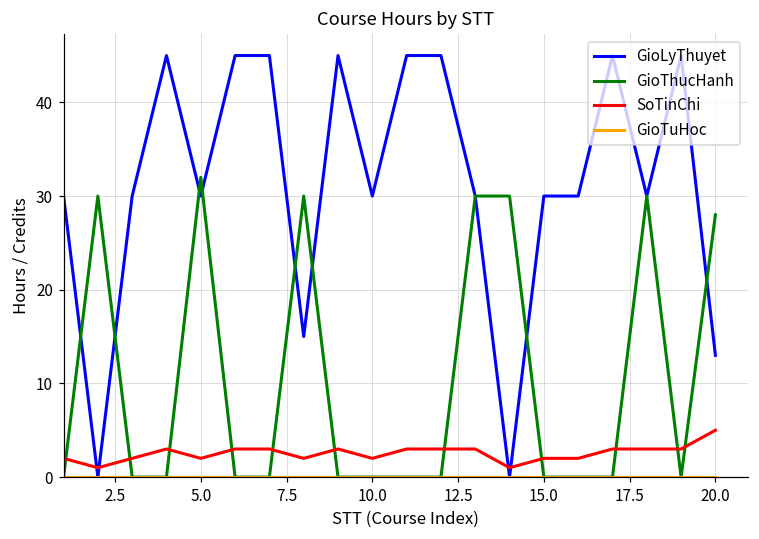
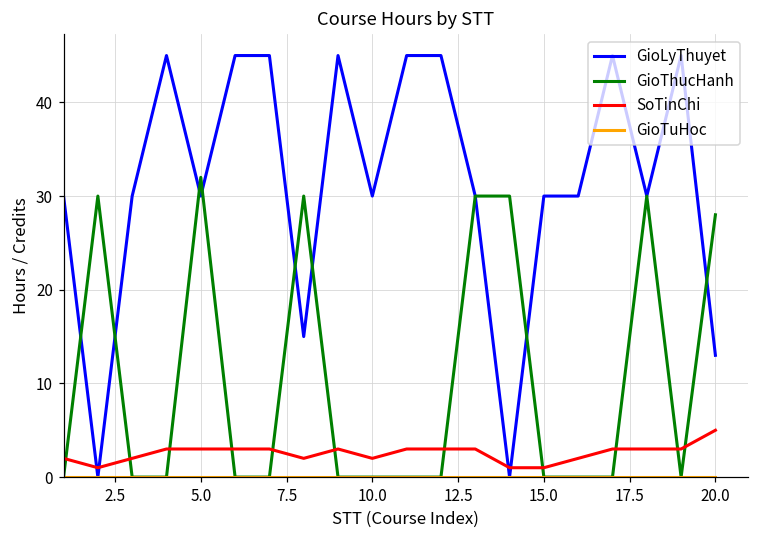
  {
    "GioLyThuyet": {
      "5.0": 30,
      "10.0": 30,
      "15.0": 30,
      "20.0": 13
    },
    "GioThucHanh": {
      "5.0": 32,
      "20.0": 28
    },
    "SoTinChi": {
-     "5.0": 2,
+     "5.0": 3,
      "10.0": 2,
-     "15.0": 2,
+     "15.0": 1,
      "20.0": 5
    },
    "GioTuHoc": {
      "5.0": 0,
      "20.0": 0
    }
  }
